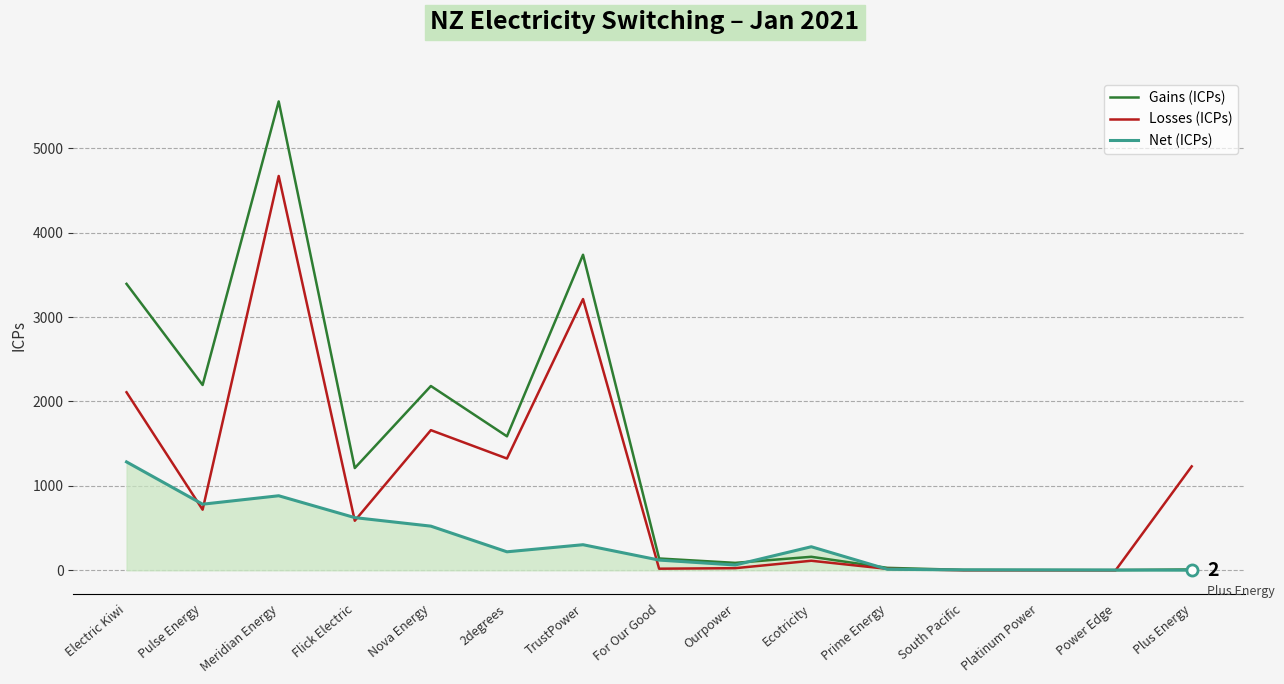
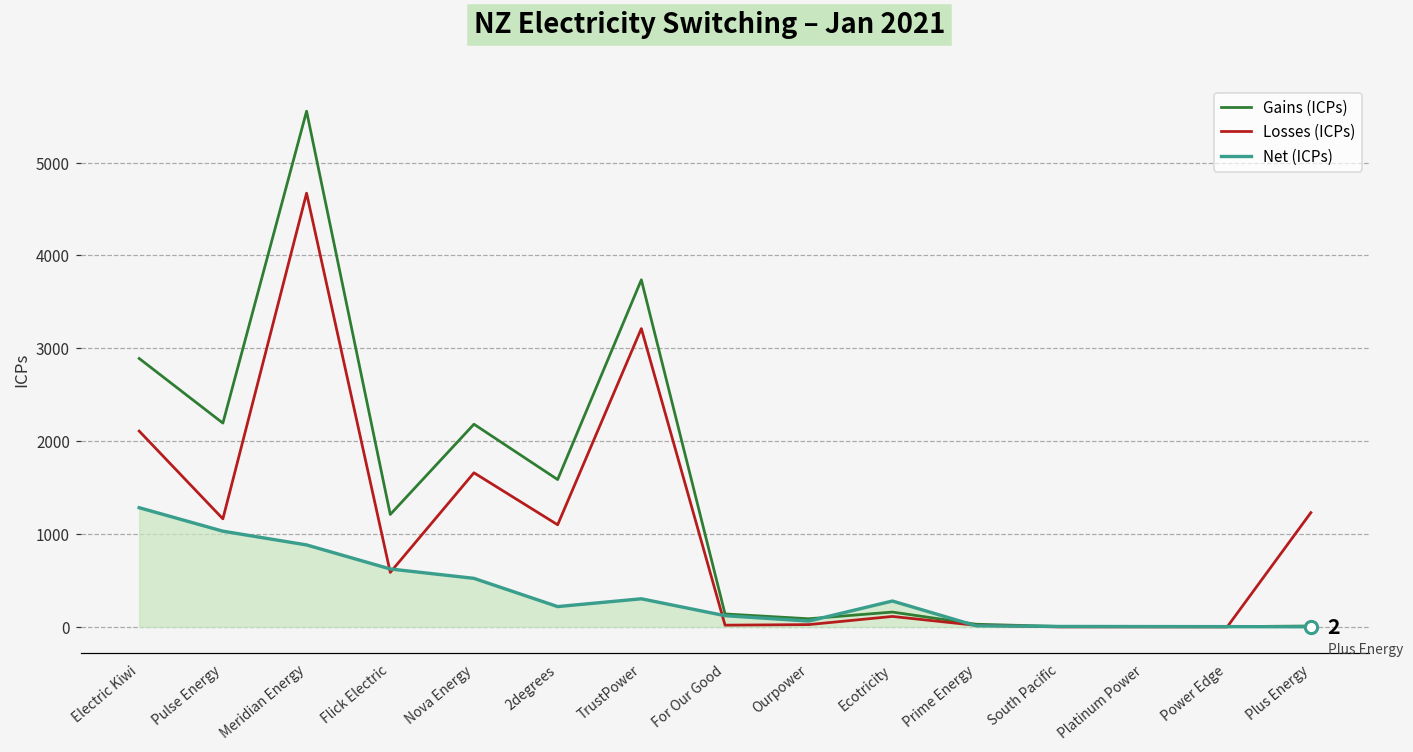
  {
    "Gains (ICPs)": {
-     "Electric Kiwi": 3400,
+     "Electric Kiwi": 2900,
      "Pulse Energy": 2200,
      "Meridian Energy": 5600,
      "Flick Electric": 1200,
      "Nova Energy": 2200,
      "2degrees": 1600,
      "TrustPower": 3700,
      "Ecotricity": 200
    },
    "Losses (ICPs)": {
      "Electric Kiwi": 2100,
-     "Pulse Energy": 700,
+     "Pulse Energy": 1200,
      "Meridian Energy": 4700,
      "Flick Electric": 600,
      "Nova Energy": 1700,
-     "2degrees": 1300,
+     "2degrees": 1100,
      "TrustPower": 3200,
      "For Our Good": 0,
      "Ourpower": 0,
      "Ecotricity": 100,
      "Plus Energy": 1200
    },
    "Net (ICPs)": {
      "Electric Kiwi": 1300,
-     "Pulse Energy": 800,
+     "Pulse Energy": 1000,
      "Meridian Energy": 900,
      "Flick Electric": 600,
      "Nova Energy": 500,
      "2degrees": 200,
      "TrustPower": 300,
      "Ecotricity": 300
    }
  }
